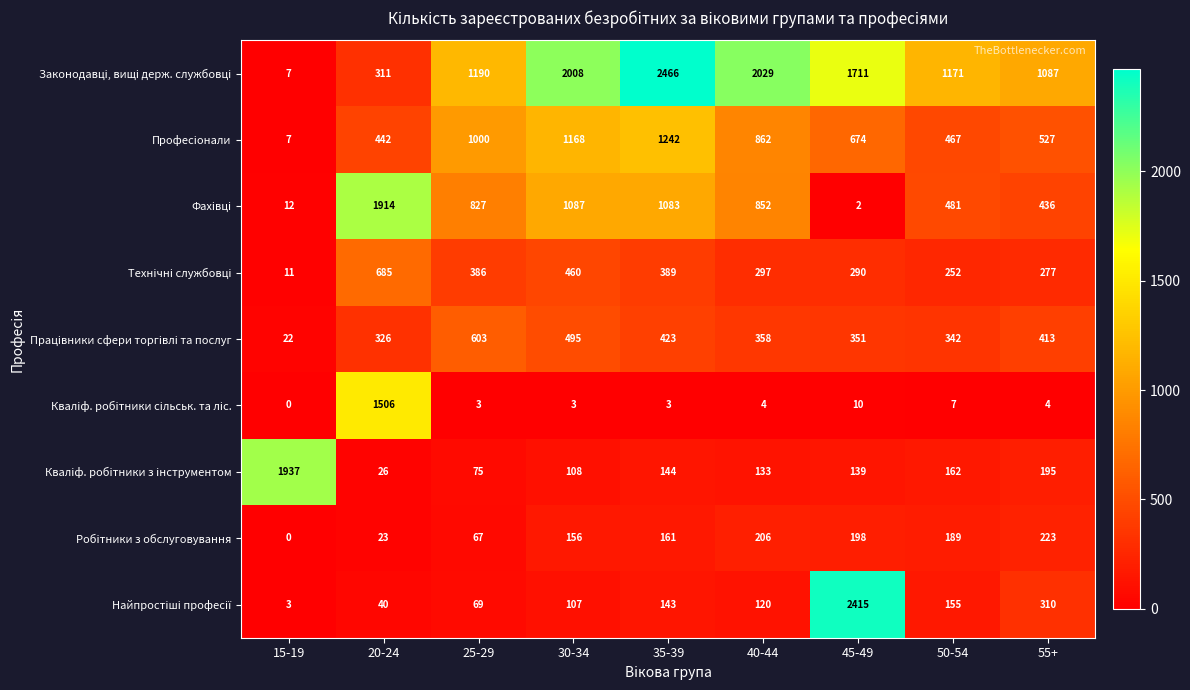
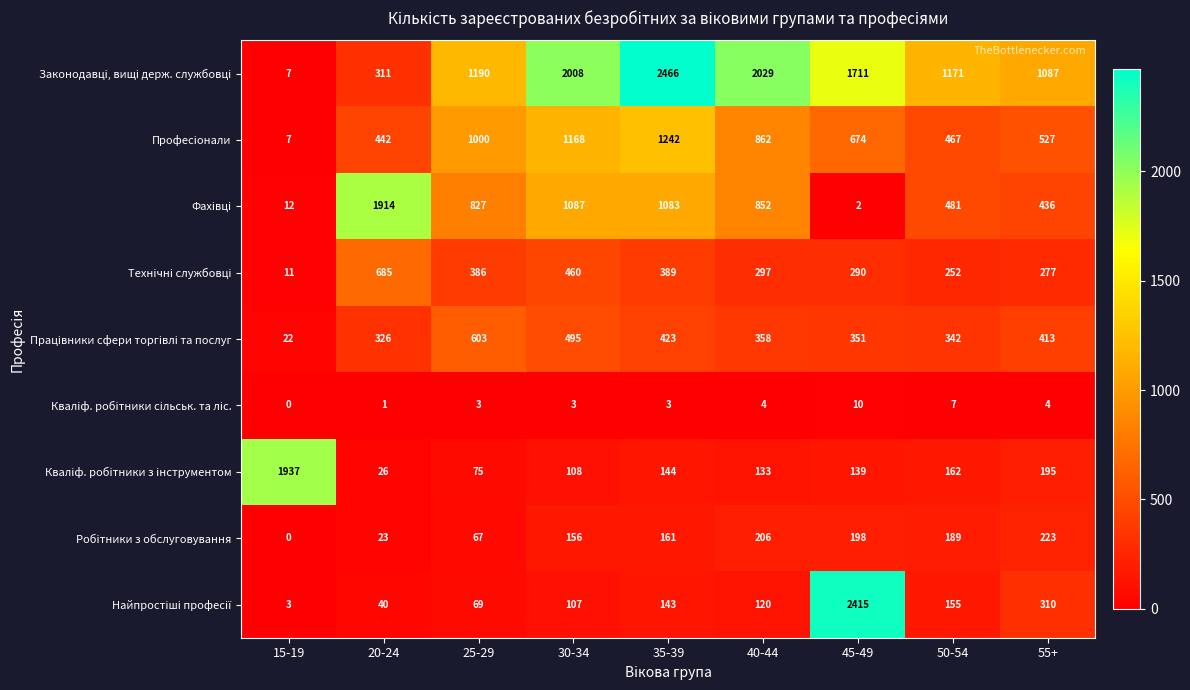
  {
    "Законодавці, вищі держ. службовці": {
      "15-19": 7,
      "20-24": 311,
      "25-29": 1190,
      "30-34": 2008,
      "35-39": 2466,
      "40-44": 2029,
      "45-49": 1711,
      "50-54": 1171
    },
    "Професіонали": {
      "15-19": 7,
      "20-24": 442,
      "25-29": 1000,
      "30-34": 1168,
      "35-39": 1242,
      "40-44": 862,
      "45-49": 674,
      "50-54": 467,
      "55+": 527
    },
    "Фахівці": {
      "15-19": 12,
      "20-24": 1914,
      "25-29": 827,
      "30-34": 1087,
      "35-39": 1083,
      "40-44": 852,
      "45-49": 2,
      "50-54": 481,
      "55+": 436
    },
    "Технічні службовці": {
      "15-19": 11,
      "20-24": 685,
      "25-29": 386,
      "30-34": 460,
      "35-39": 389,
      "40-44": 297,
      "45-49": 290,
      "50-54": 252,
      "55+": 277
    },
    "Працівники сфери торгівлі та послуг": {
      "15-19": 22,
      "20-24": 326,
      "25-29": 603,
      "30-34": 495,
      "35-39": 423,
      "40-44": 358,
      "45-49": 351,
      "50-54": 342,
      "55+": 413
    },
    "Кваліф. робітники сільськ. та ліс.": {
      "15-19": 0,
-     "20-24": 1506,
+     "20-24": 1,
      "25-29": 3,
      "30-34": 3,
      "35-39": 3,
      "40-44": 4,
      "45-49": 10,
      "50-54": 7,
      "55+": 4
    },
    "Кваліф. робітники з інструментом": {
      "15-19": 1937,
      "20-24": 26,
      "25-29": 75,
      "30-34": 108,
      "35-39": 144,
      "40-44": 133,
      "45-49": 139,
      "50-54": 162,
      "55+": 195
    },
    "Робітники з обслуговування": {
      "15-19": 0,
      "20-24": 23,
      "25-29": 67,
      "30-34": 156,
      "35-39": 161,
      "40-44": 206,
      "45-49": 198,
      "50-54": 189,
      "55+": 223
    },
    "Найпростіші професії": {
      "15-19": 3,
      "20-24": 40,
      "25-29": 69,
      "30-34": 107,
      "35-39": 143,
      "40-44": 120,
      "45-49": 2415,
      "50-54": 155,
      "55+": 310
    }
  }
